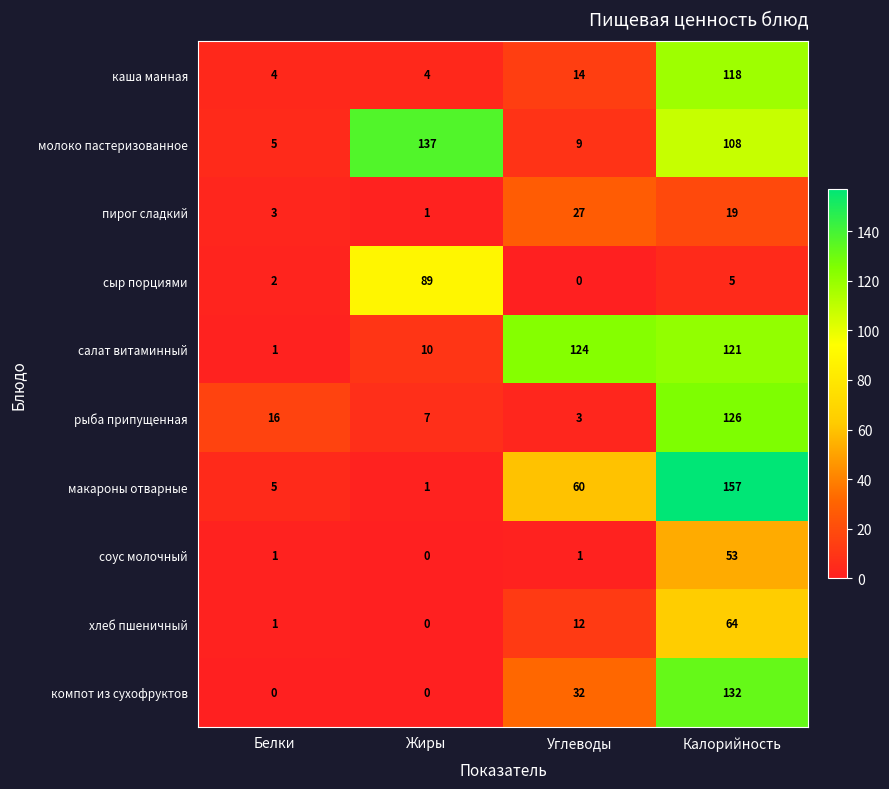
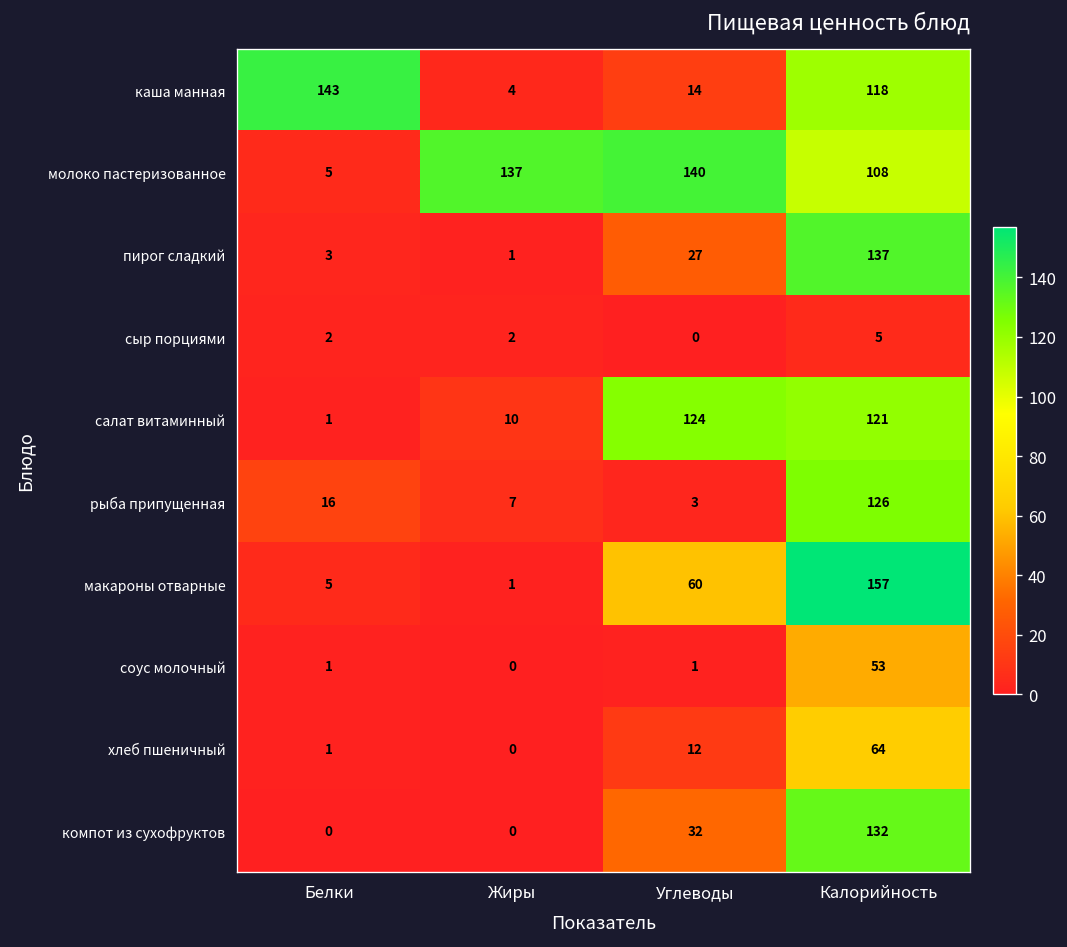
  {
    "каша манная": {
-     "Белки": 4,
+     "Белки": 143,
      "Жиры": 4,
      "Углеводы": 14,
      "Калорийность": 118
    },
    "молоко пастеризованное": {
      "Белки": 5,
      "Жиры": 137,
-     "Углеводы": 9,
+     "Углеводы": 140,
      "Калорийность": 108
    },
    "пирог сладкий": {
      "Белки": 3,
      "Жиры": 1,
      "Углеводы": 27,
-     "Калорийность": 19
+     "Калорийность": 137
    },
    "сыр порциями": {
      "Белки": 2,
-     "Жиры": 89,
+     "Жиры": 2,
      "Углеводы": 0,
      "Калорийность": 5
    },
    "салат витаминный": {
      "Белки": 1,
      "Жиры": 10,
      "Углеводы": 124,
      "Калорийность": 121
    },
    "рыба припущенная": {
      "Белки": 16,
      "Жиры": 7,
      "Углеводы": 3,
      "Калорийность": 126
    },
    "макароны отварные": {
      "Белки": 5,
      "Жиры": 1,
      "Углеводы": 60,
      "Калорийность": 157
    },
    "соус молочный": {
      "Белки": 1,
      "Жиры": 0,
      "Углеводы": 1,
      "Калорийность": 53
    },
    "хлеб пшеничный": {
      "Белки": 1,
      "Жиры": 0,
      "Углеводы": 12,
      "Калорийность": 64
    },
    "компот из сухофруктов": {
      "Белки": 0,
      "Жиры": 0,
      "Углеводы": 32,
      "Калорийность": 132
    }
  }
